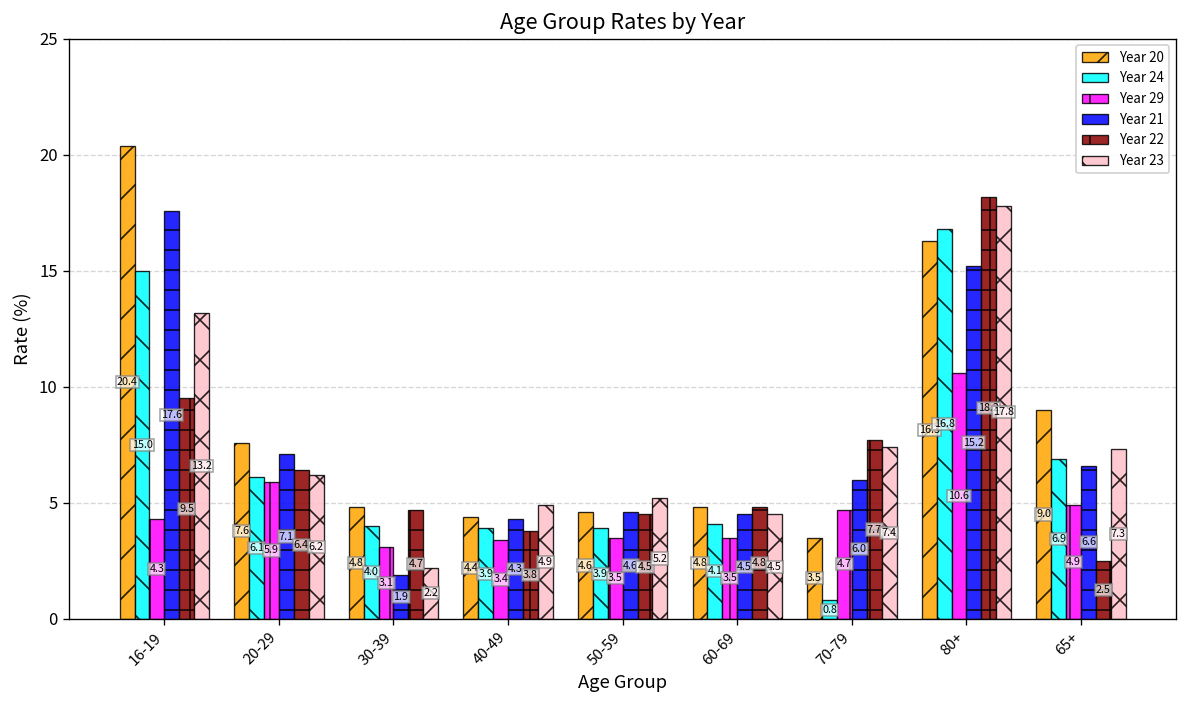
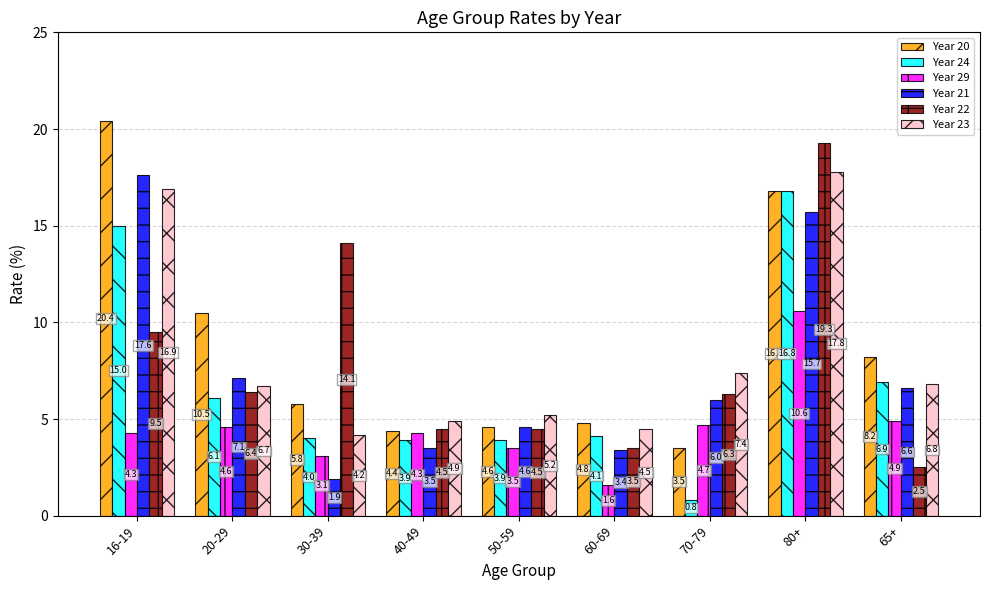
  {
    "Year 20": {
-     "20-29": 7.6,
-     "30-39": 4.8,
-     "80+": 16.3,
-     "65+": 9.0
+     "20-29": 10.5,
+     "30-39": 5.8,
+     "80+": 16.8,
+     "65+": 8.2
    },
    "Year 29": {
-     "20-29": 5.9,
-     "40-49": 3.4,
-     "60-69": 3.5
+     "20-29": 4.6,
+     "40-49": 4.3,
+     "60-69": 1.6
    },
    "Year 21": {
-     "40-49": 4.3,
-     "60-69": 4.5,
-     "80+": 15.2
+     "40-49": 3.5,
+     "60-69": 3.4,
+     "80+": 15.7
    },
    "Year 22": {
-     "30-39": 4.7,
-     "40-49": 3.8,
-     "60-69": 4.8,
-     "70-79": 7.7,
-     "80+": 18.2
+     "30-39": 14.1,
+     "40-49": 4.5,
+     "60-69": 3.5,
+     "70-79": 6.3,
+     "80+": 19.3
    },
    "Year 23": {
-     "16-19": 13.2,
-     "20-29": 6.2,
-     "30-39": 2.2,
-     "65+": 7.3
+     "16-19": 16.9,
+     "20-29": 6.7,
+     "30-39": 4.2,
+     "65+": 6.8
    }
  }
